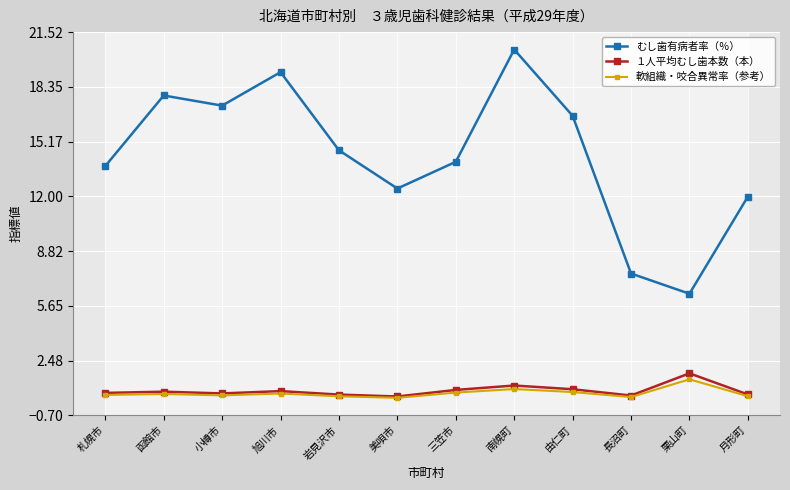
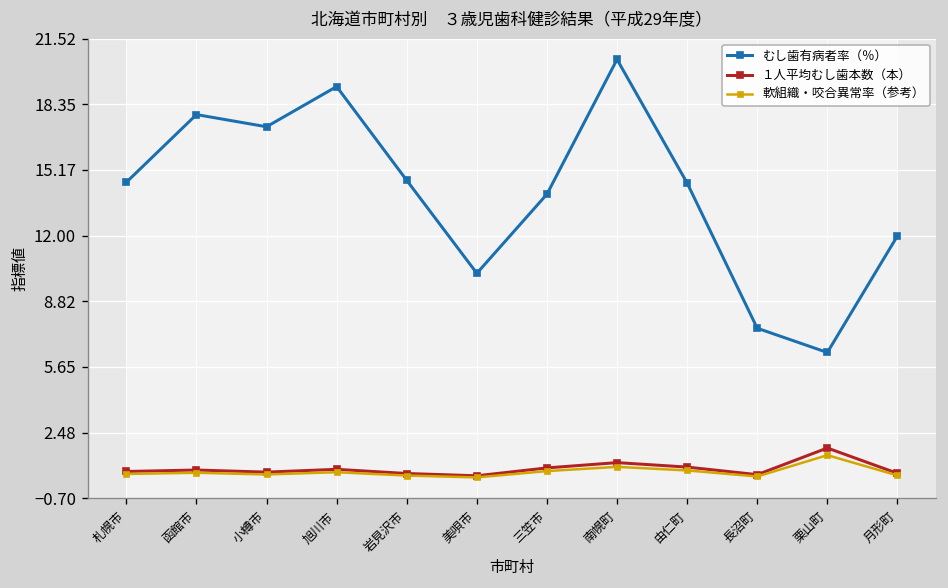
  {
    "むし歯有病者率（％）": {
-     "札幌市": 13.8,
+     "札幌市": 14.6,
      "函館市": 17.8,
      "小樽市": 17.3,
      "旭川市": 19.2,
      "岩見沢市": 14.7,
-     "美唄市": 12.5,
+     "美唄市": 10.2,
      "三笠市": 14.0,
      "南幌町": 20.5,
-     "由仁町": 16.7,
+     "由仁町": 14.5,
      "長沼町": 7.5,
      "栗山町": 6.3,
      "月形町": 12.0
    },
    "１人平均むし歯本数（本）": {
      "三笠市": 0.8,
      "南幌町": 1.0,
      "由仁町": 0.8,
      "栗山町": 1.7
    },
    "軟組織・咬合異常率（参考）": {
      "三笠市": 0.6,
      "南幌町": 0.8,
      "由仁町": 0.6,
      "栗山町": 1.4
    }
  }
